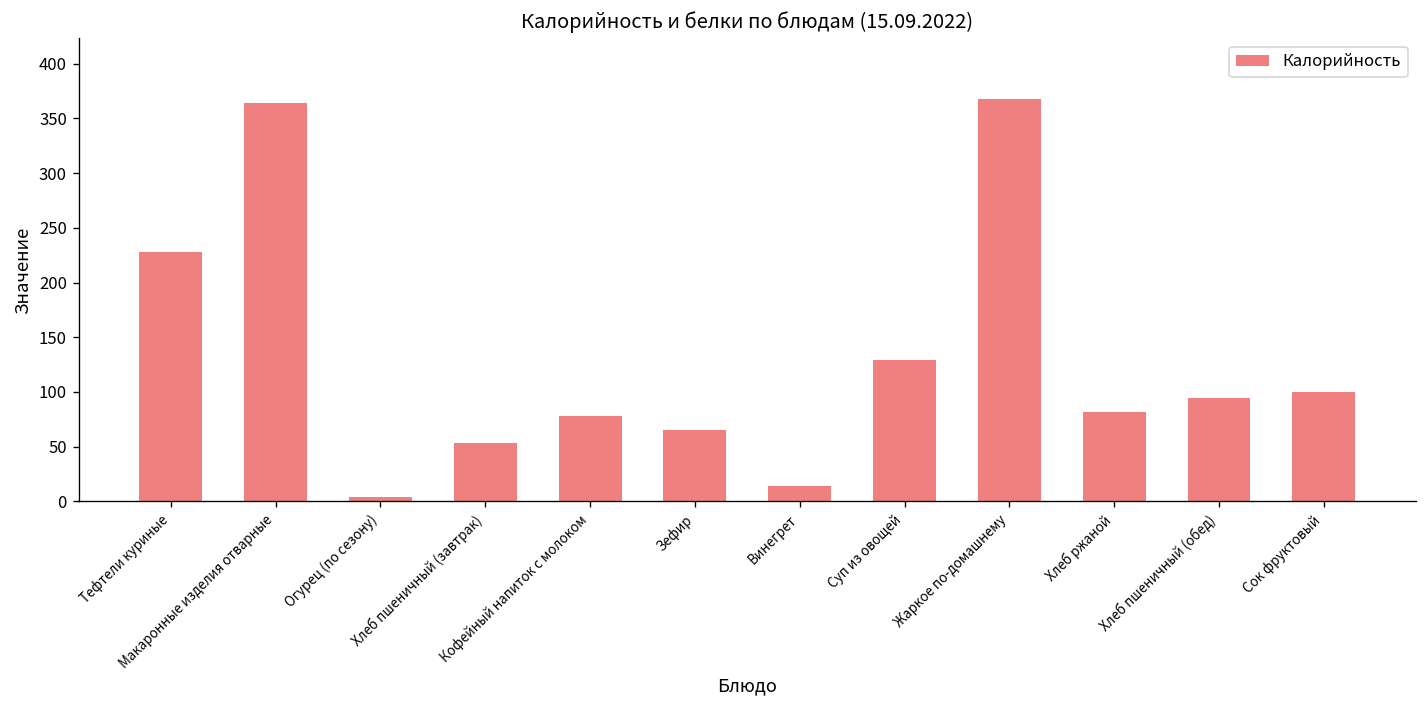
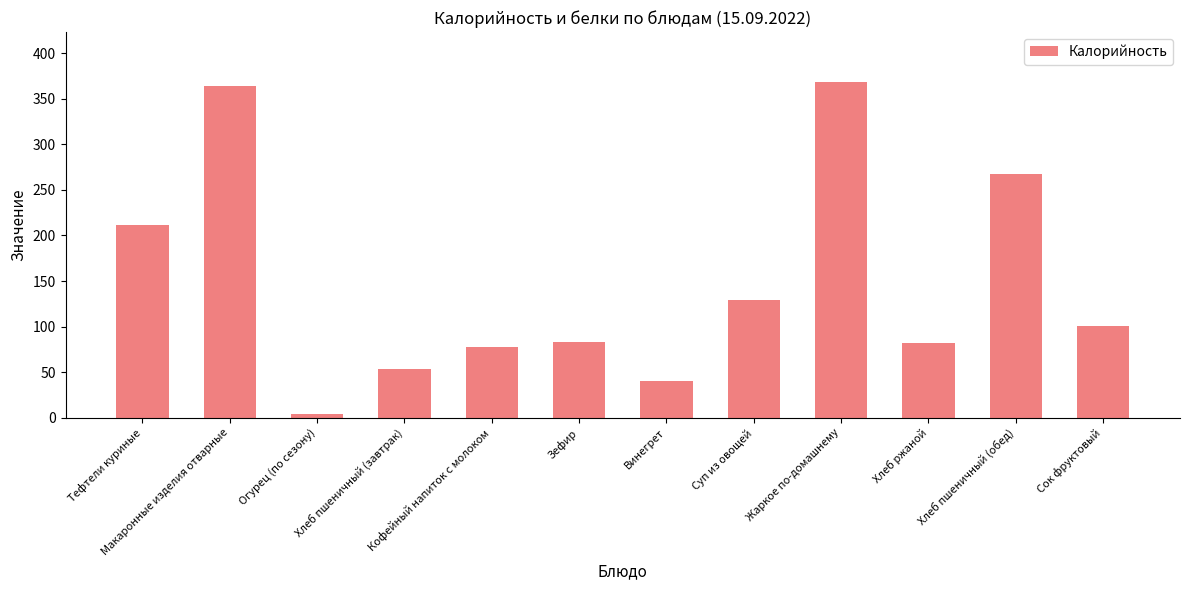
  {
-   "Тефтели куриные": 230,
+   "Тефтели куриные": 210,
    "Макаронные изделия отварные": 360,
    "Огурец (по сезону)": 0,
    "Хлеб пшеничный (завтрак)": 50,
    "Кофейный напиток с молоком": 80,
-   "Зефир": 70,
-   "Винегрет": 10,
+   "Зефир": 80,
+   "Винегрет": 40,
    "Суп из овощей": 130,
    "Жаркое по-домашнему": 370,
    "Хлеб ржаной": 80,
-   "Хлеб пшеничный (обед)": 90,
+   "Хлеб пшеничный (обед)": 270,
    "Сок фруктовый": 100
  }
